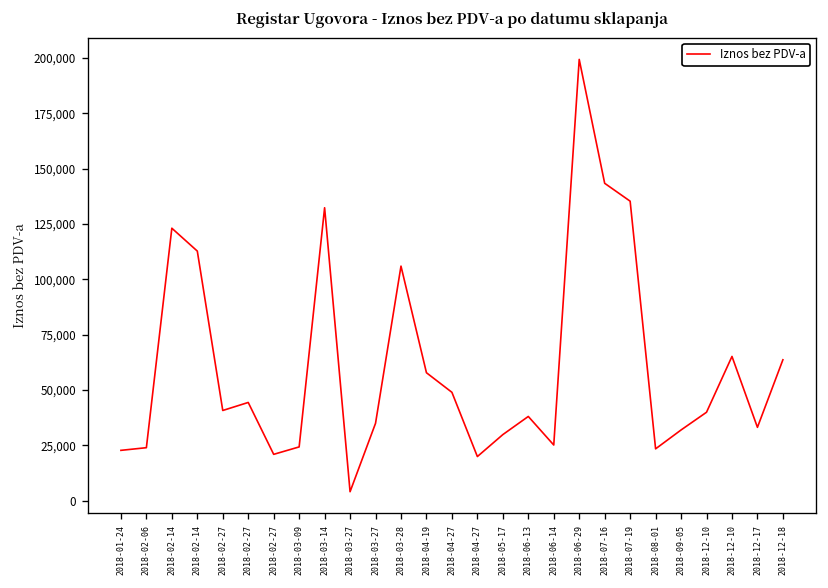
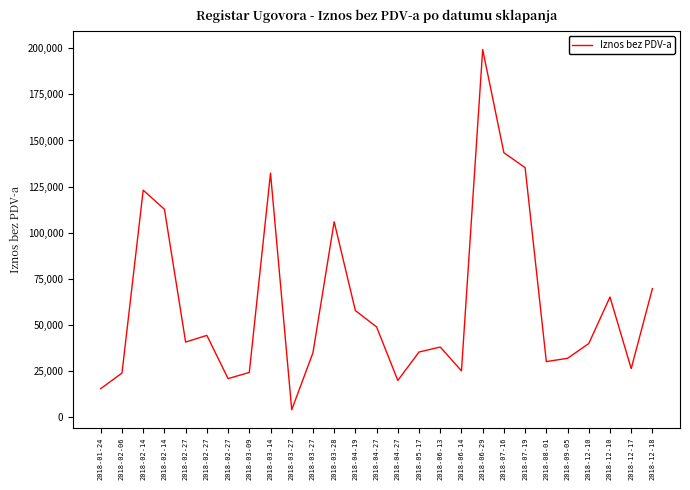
  {
-   "2018-01-24": "23,000",
+   "2018-01-24": "16,000",
    "2018-02-06": "24,000",
    "2018-03-09": "24,000",
    "2018-03-14": "132,000",
    "2018-03-28": "106,000",
    "2018-04-19": "58,000",
-   "2018-05-17": "30,000",
+   "2018-05-17": "35,000",
    "2018-06-13": "38,000",
    "2018-06-14": "25,000",
    "2018-06-29": "199,000",
    "2018-07-16": "143,000",
    "2018-07-19": "135,000",
-   "2018-08-01": "23,000",
+   "2018-08-01": "30,000",
    "2018-09-05": "32,000",
-   "2018-12-17": "33,000",
-   "2018-12-18": "64,000"
+   "2018-12-17": "26,000",
+   "2018-12-18": "70,000"
  }
